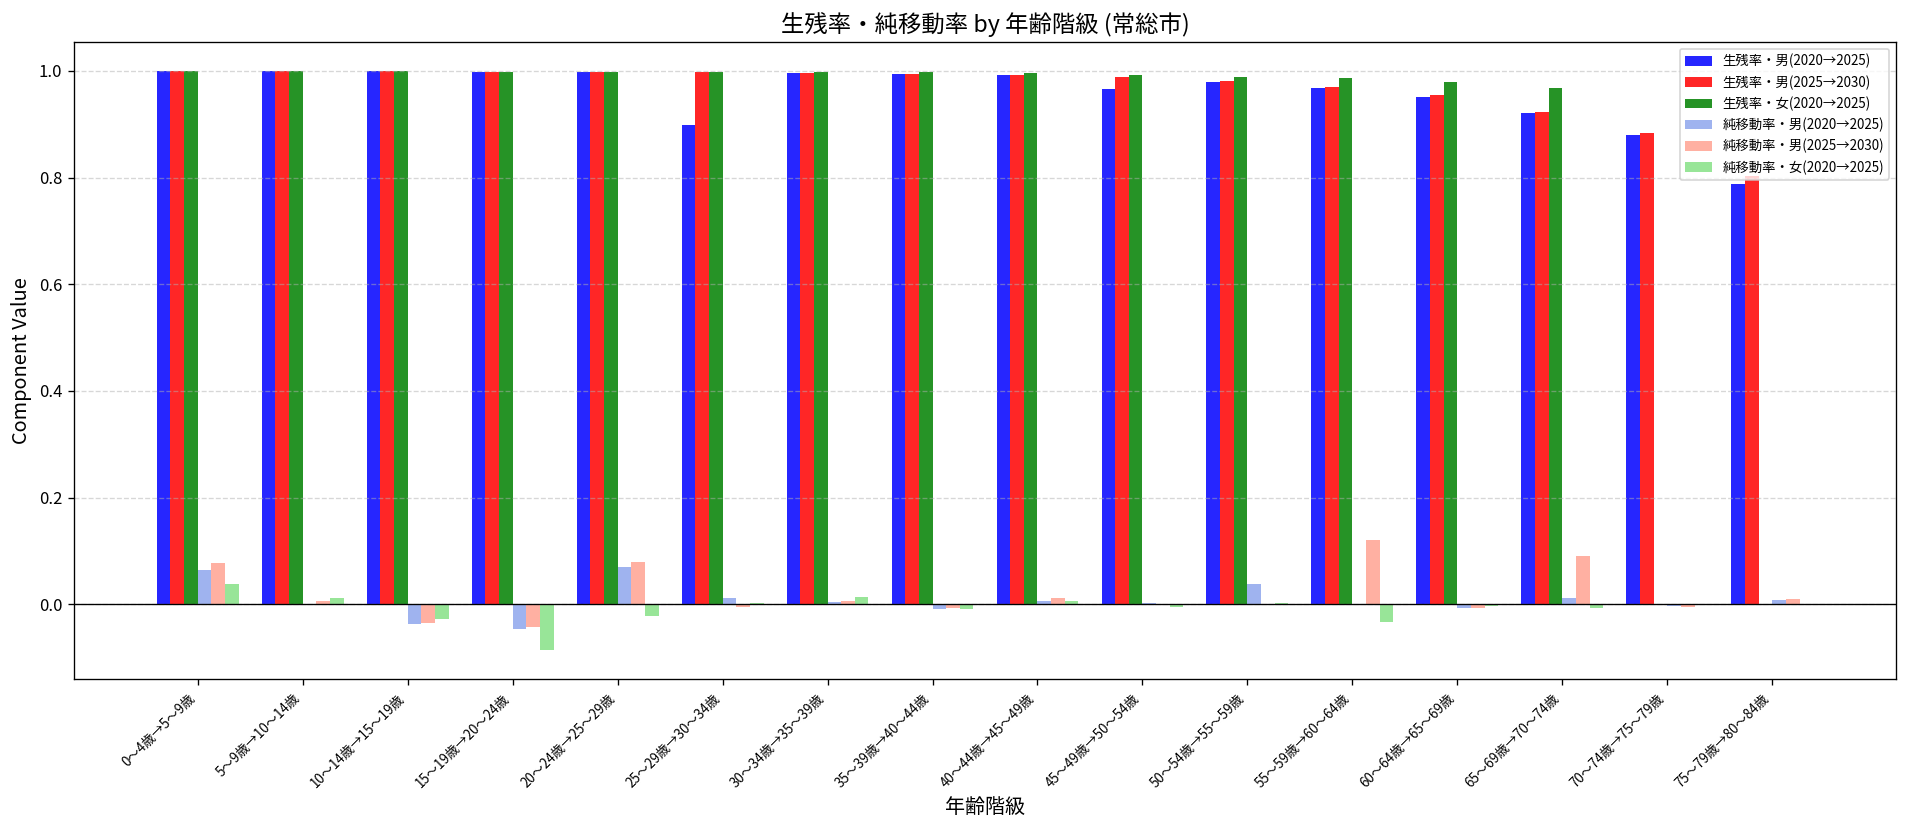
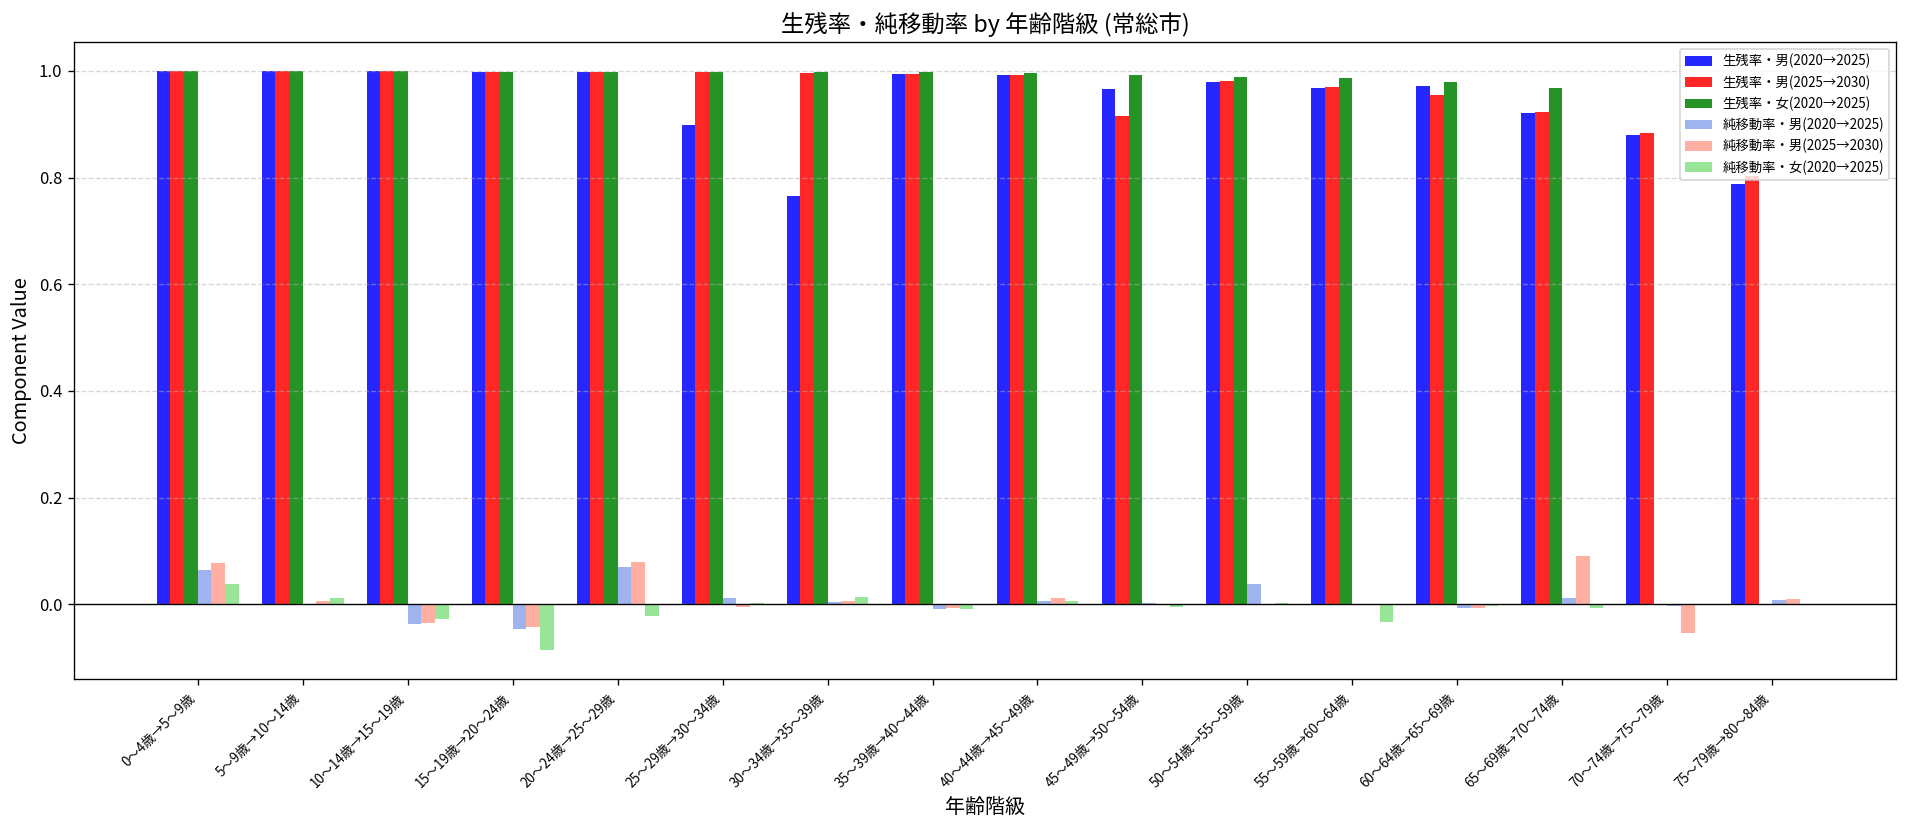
  {
    "生残率・男(2020→2025)": {
      "0～4歳→5～9歳": 1.00,
      "5～9歳→10～14歳": 1.00,
      "10～14歳→15～19歳": 1.00,
      "15～19歳→20～24歳": 1.00,
      "20～24歳→25～29歳": 1.00,
      "25～29歳→30～34歳": 0.90,
-     "30～34歳→35～39歳": 1.00,
+     "30～34歳→35～39歳": 0.77,
      "35～39歳→40～44歳": 0.99,
      "40～44歳→45～49歳": 0.99,
      "45～49歳→50～54歳": 0.97,
      "50～54歳→55～59歳": 0.98,
      "55～59歳→60～64歳": 0.97,
-     "60～64歳→65～69歳": 0.95,
+     "60～64歳→65～69歳": 0.97,
      "65～69歳→70～74歳": 0.92,
      "70～74歳→75～79歳": 0.88,
      "75～79歳→80～84歳": 0.79
    },
    "生残率・男(2025→2030)": {
      "0～4歳→5～9歳": 1.00,
      "5～9歳→10～14歳": 1.00,
      "10～14歳→15～19歳": 1.00,
      "15～19歳→20～24歳": 1.00,
      "20～24歳→25～29歳": 1.00,
      "25～29歳→30～34歳": 1.00,
      "30～34歳→35～39歳": 1.00,
      "35～39歳→40～44歳": 1.00,
      "40～44歳→45～49歳": 0.99,
-     "45～49歳→50～54歳": 0.99,
+     "45～49歳→50～54歳": 0.92,
      "50～54歳→55～59歳": 0.98,
      "55～59歳→60～64歳": 0.97,
      "60～64歳→65～69歳": 0.96,
      "65～69歳→70～74歳": 0.92,
      "70～74歳→75～79歳": 0.88,
      "75～79歳→80～84歳": 0.80
    },
    "生残率・女(2020→2025)": {
      "0～4歳→5～9歳": 1.00,
      "5～9歳→10～14歳": 1.00,
      "10～14歳→15～19歳": 1.00,
      "15～19歳→20～24歳": 1.00,
      "20～24歳→25～29歳": 1.00,
      "25～29歳→30～34歳": 1.00,
      "30～34歳→35～39歳": 1.00,
      "35～39歳→40～44歳": 1.00,
      "40～44歳→45～49歳": 1.00,
      "45～49歳→50～54歳": 0.99,
      "50～54歳→55～59歳": 0.99,
      "55～59歳→60～64歳": 0.99,
      "60～64歳→65～69歳": 0.98,
      "65～69歳→70～74歳": 0.97,
      "70～74歳→75～79歳": 0.00,
      "75～79歳→80～84歳": 0.00
    },
    "純移動率・男(2020→2025)": {
      "0～4歳→5～9歳": 0.06,
      "10～14歳→15～19歳": -0.04,
      "15～19歳→20～24歳": -0.05,
      "20～24歳→25～29歳": 0.07,
      "25～29歳→30～34歳": 0.01,
      "35～39歳→40～44歳": -0.01,
      "40～44歳→45～49歳": 0.01,
      "50～54歳→55～59歳": 0.04,
      "60～64歳→65～69歳": -0.01,
      "65～69歳→70～74歳": 0.01,
      "75～79歳→80～84歳": 0.01
    },
    "純移動率・男(2025→2030)": {
      "0～4歳→5～9歳": 0.08,
      "10～14歳→15～19歳": -0.04,
      "15～19歳→20～24歳": -0.04,
      "20～24歳→25～29歳": 0.08,
      "30～34歳→35～39歳": 0.01,
      "35～39歳→40～44歳": -0.01,
      "40～44歳→45～49歳": 0.01,
-     "55～59歳→60～64歳": 0.12,
+     "55～59歳→60～64歳": 0.00,
      "60～64歳→65～69歳": -0.01,
      "65～69歳→70～74歳": 0.09,
-     "70～74歳→75～79歳": -0.01,
+     "70～74歳→75～79歳": -0.05,
      "75～79歳→80～84歳": 0.01
    },
    "純移動率・女(2020→2025)": {
      "0～4歳→5～9歳": 0.04,
      "5～9歳→10～14歳": 0.01,
      "10～14歳→15～19歳": -0.03,
      "15～19歳→20～24歳": -0.09,
      "20～24歳→25～29歳": -0.02,
      "30～34歳→35～39歳": 0.01,
      "35～39歳→40～44歳": -0.01,
      "40～44歳→45～49歳": 0.01,
      "55～59歳→60～64歳": -0.03,
      "65～69歳→70～74歳": -0.01,
      "70～74歳→75～79歳": 0.00,
      "75～79歳→80～84歳": 0.00
    }
  }
